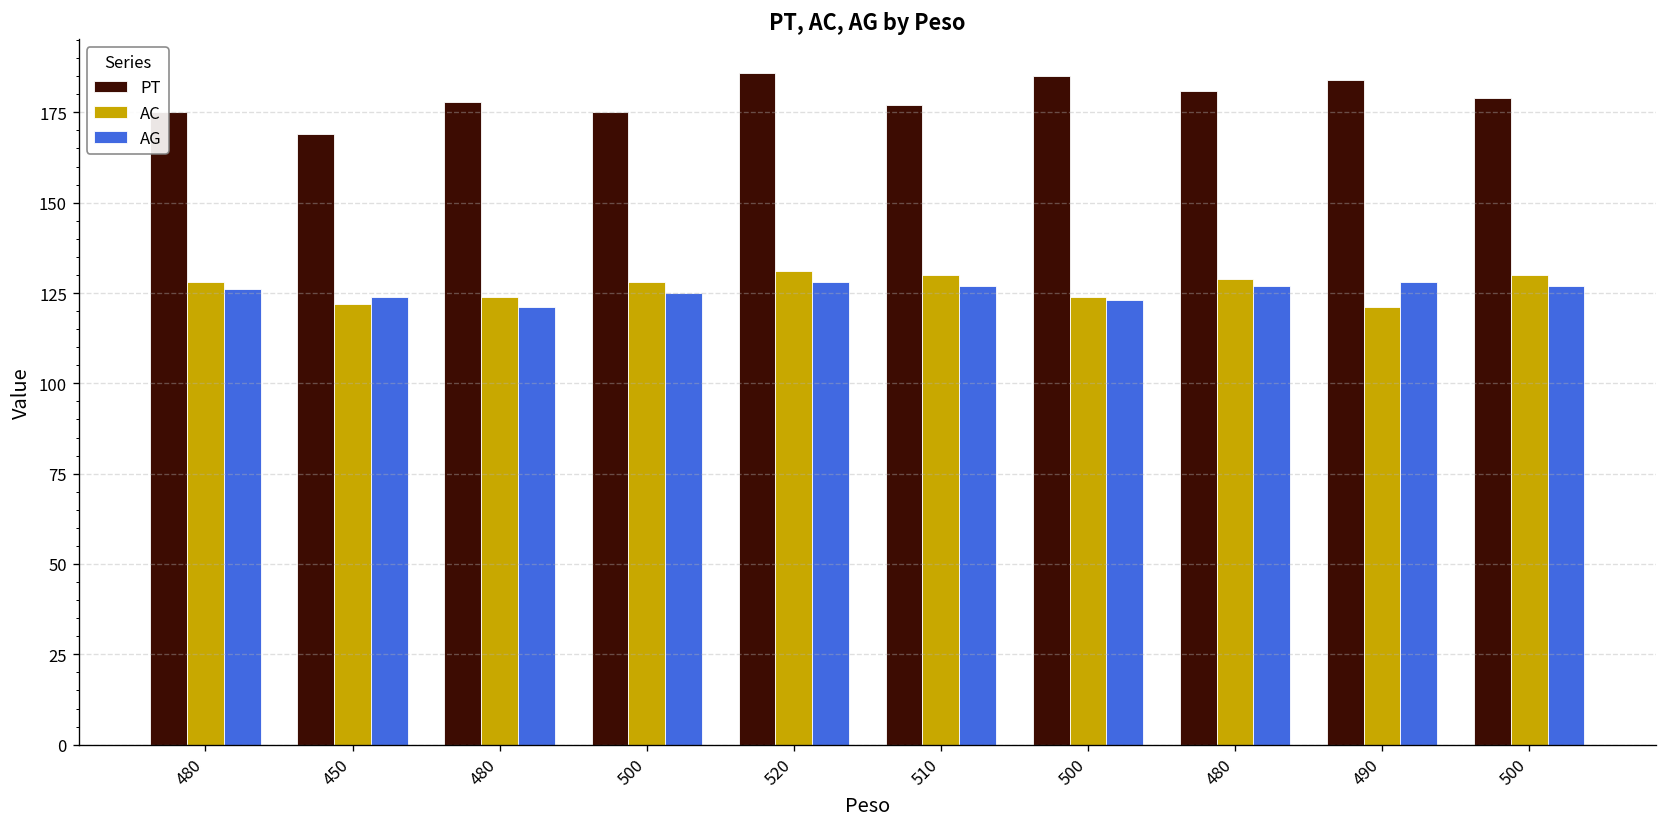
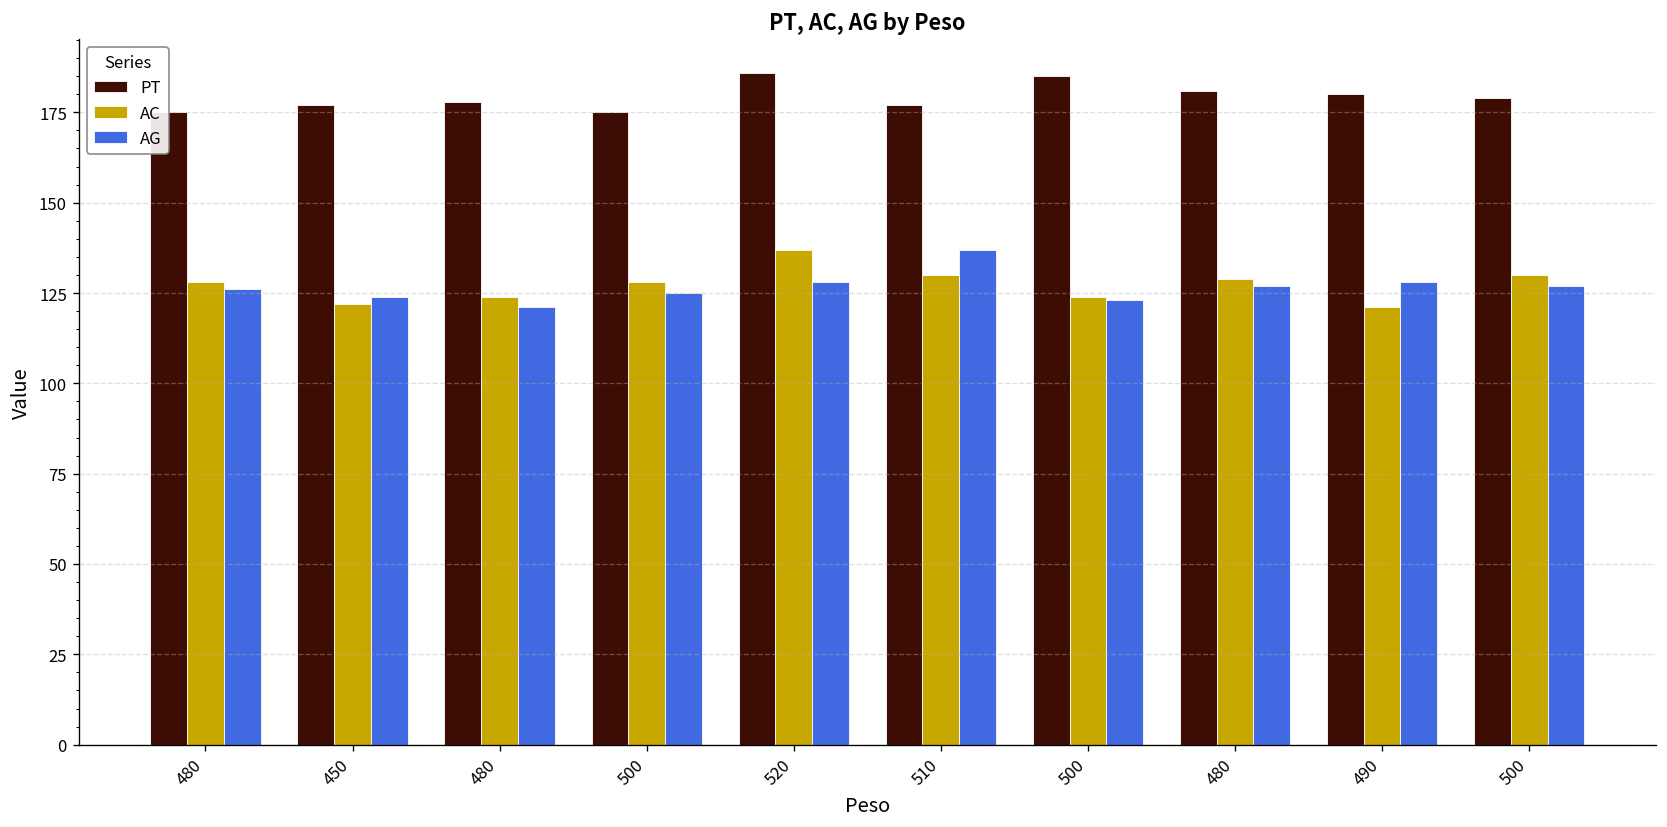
  {
    "PT": {
-     "450": 169,
+     "450": 177,
      "520": 186,
      "510": 177,
-     "490": 184
+     "490": 180
    },
    "AC": {
      "450": 122,
-     "520": 131,
+     "520": 137,
      "510": 130,
      "490": 121
    },
    "AG": {
      "450": 124,
      "520": 128,
-     "510": 127,
+     "510": 137,
      "490": 128
    }
  }
